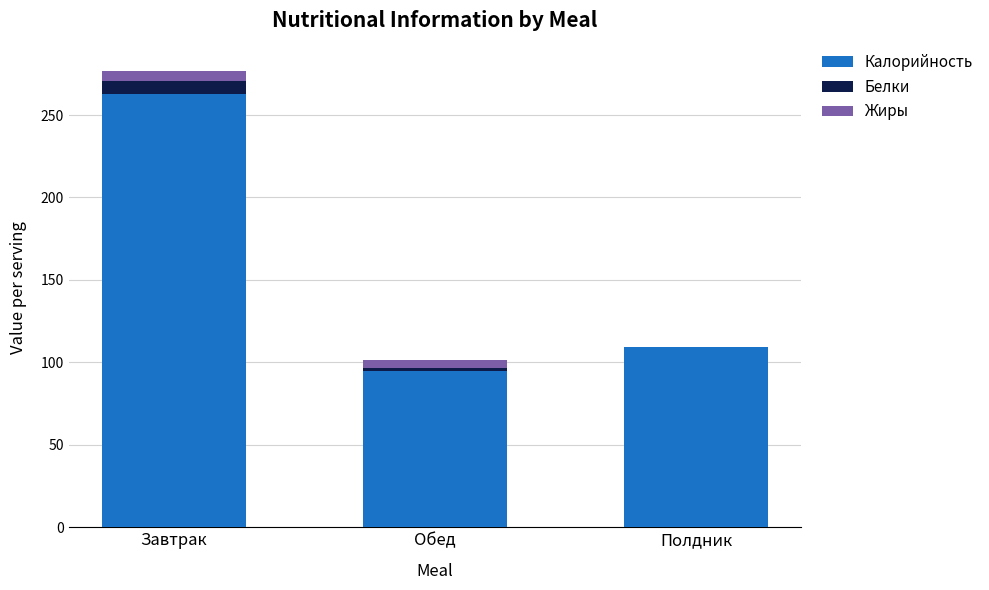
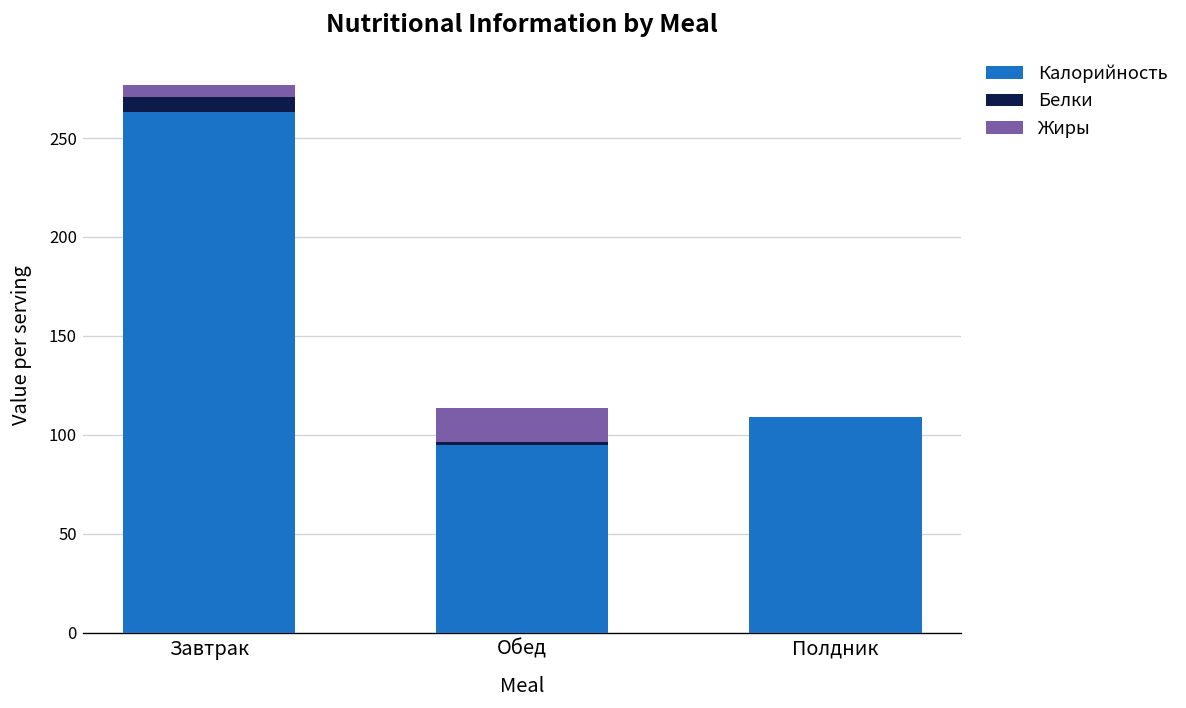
  {
    "Калорийность": {
      "Завтрак": 263,
      "Обед": 95,
      "Полдник": 109
    },
    "Белки": {
      "Завтрак": 8,
      "Обед": 2,
      "Полдник": 0
    },
    "Жиры": {
      "Завтрак": 6,
-     "Обед": 5,
+     "Обед": 17,
      "Полдник": 0
    }
  }
